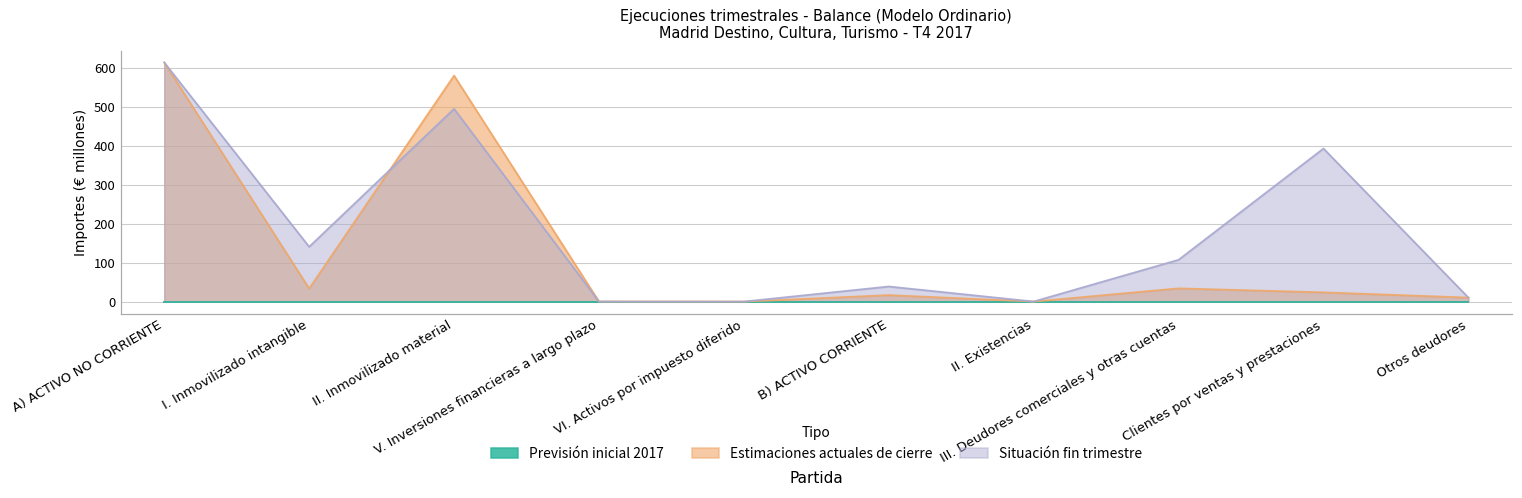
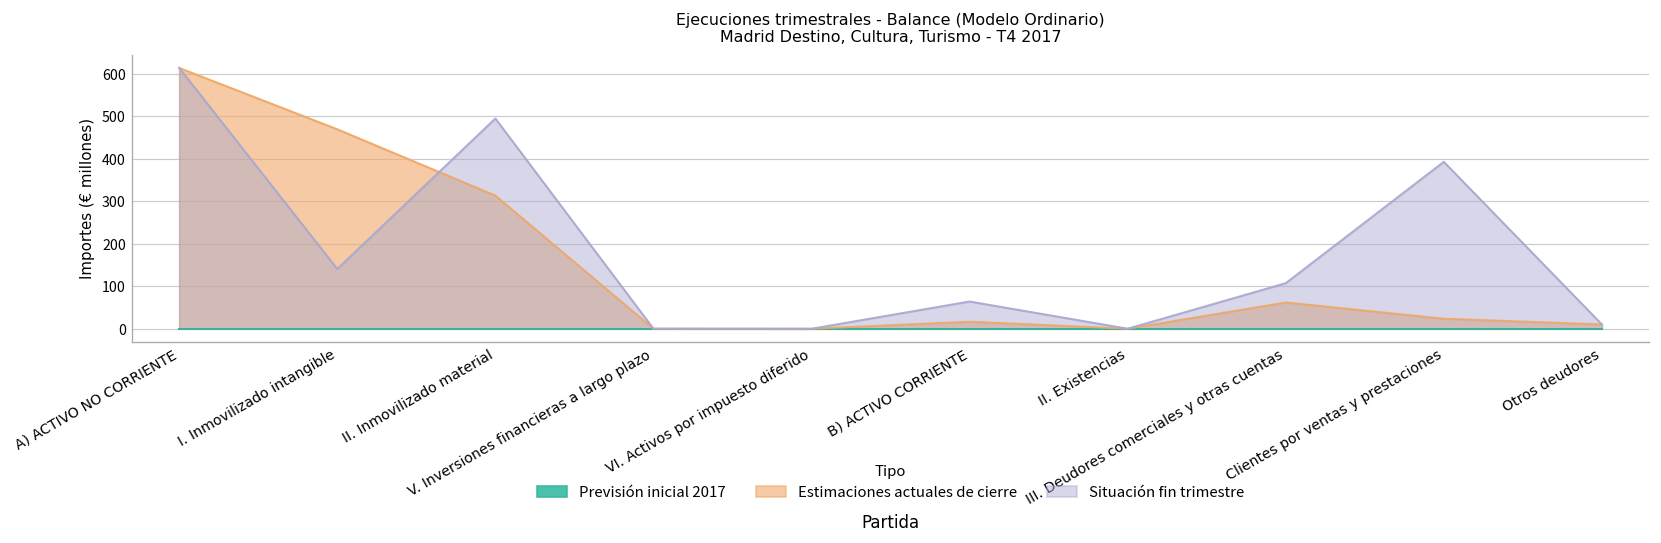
  {
    "Previsión inicial 2017": {
      "A) ACTIVO NO CORRIENTE": 0,
      "I. Inmovilizado intangible": 0,
      "II. Inmovilizado material": 0,
      "B) ACTIVO CORRIENTE": 0,
      "III. Deudores comerciales y otras cuentas": 0,
      "Clientes por ventas y prestaciones": 0,
      "Otros deudores": 0
    },
    "Estimaciones actuales de cierre": {
-     "I. Inmovilizado intangible": 30,
-     "II. Inmovilizado material": 580,
+     "I. Inmovilizado intangible": 470,
+     "II. Inmovilizado material": 310,
      "B) ACTIVO CORRIENTE": 20,
-     "III. Deudores comerciales y otras cuentas": 30,
+     "III. Deudores comerciales y otras cuentas": 60,
      "Clientes por ventas y prestaciones": 20
    },
    "Situación fin trimestre": {
      "I. Inmovilizado intangible": 140,
      "II. Inmovilizado material": 500,
-     "B) ACTIVO CORRIENTE": 40,
+     "B) ACTIVO CORRIENTE": 60,
      "III. Deudores comerciales y otras cuentas": 110,
      "Clientes por ventas y prestaciones": 390
    }
  }
